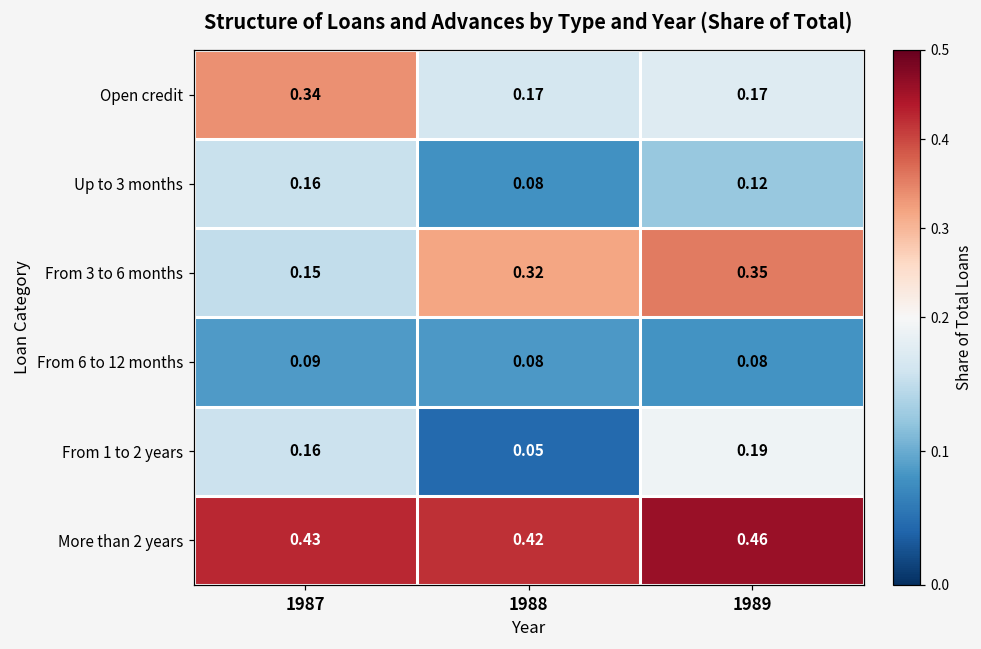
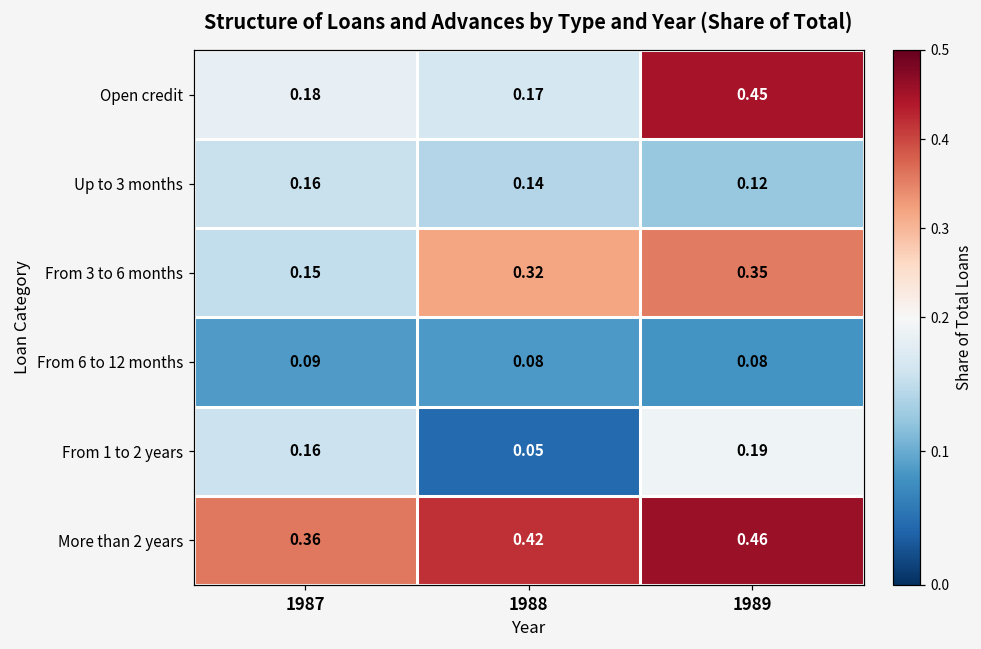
  {
    "Open credit": {
-     "1987": 0.34,
+     "1987": 0.18,
      "1988": 0.17,
-     "1989": 0.17
+     "1989": 0.45
    },
    "Up to 3 months": {
      "1987": 0.16,
-     "1988": 0.08,
+     "1988": 0.14,
      "1989": 0.12
    },
    "From 3 to 6 months": {
      "1987": 0.15,
      "1988": 0.32,
      "1989": 0.35
    },
    "From 6 to 12 months": {
      "1987": 0.09,
      "1988": 0.08,
      "1989": 0.08
    },
    "From 1 to 2 years": {
      "1987": 0.16,
      "1988": 0.05,
      "1989": 0.19
    },
    "More than 2 years": {
-     "1987": 0.43,
+     "1987": 0.36,
      "1988": 0.42,
      "1989": 0.46
    }
  }
